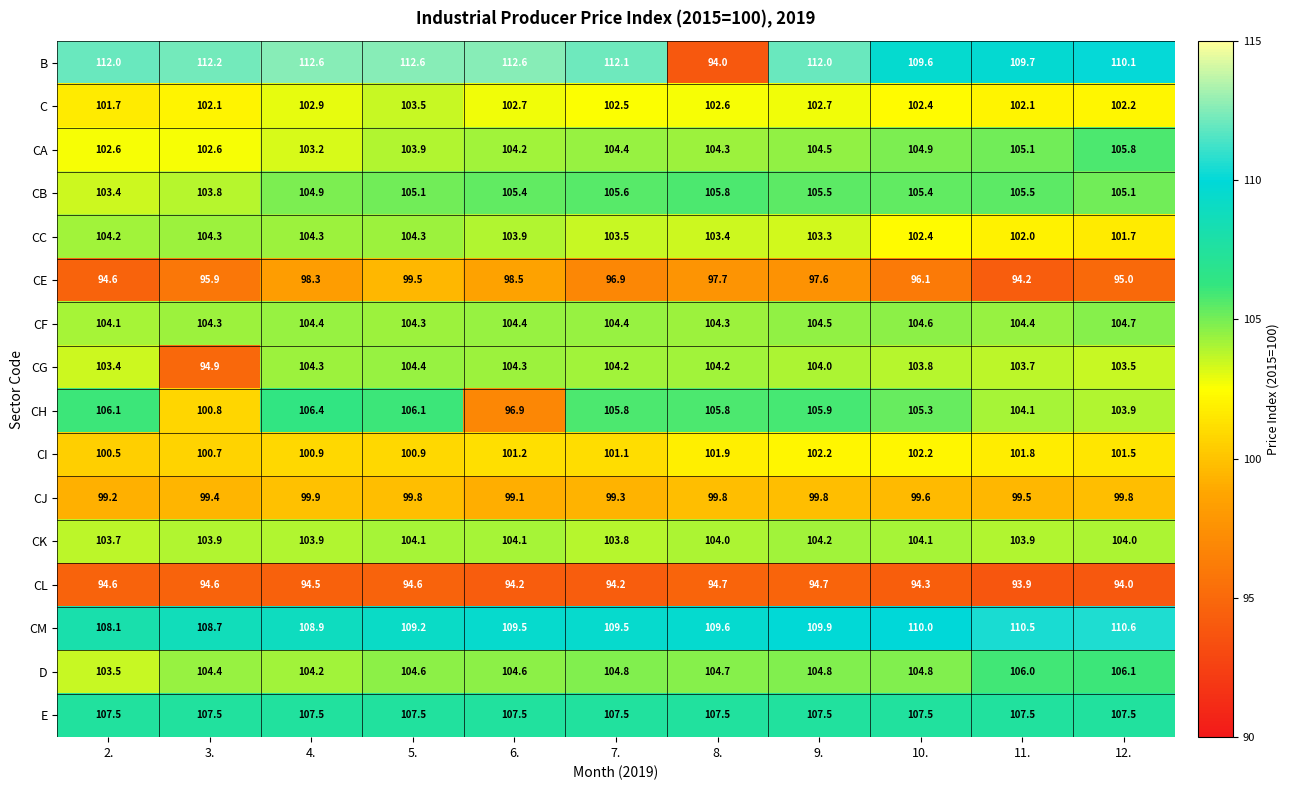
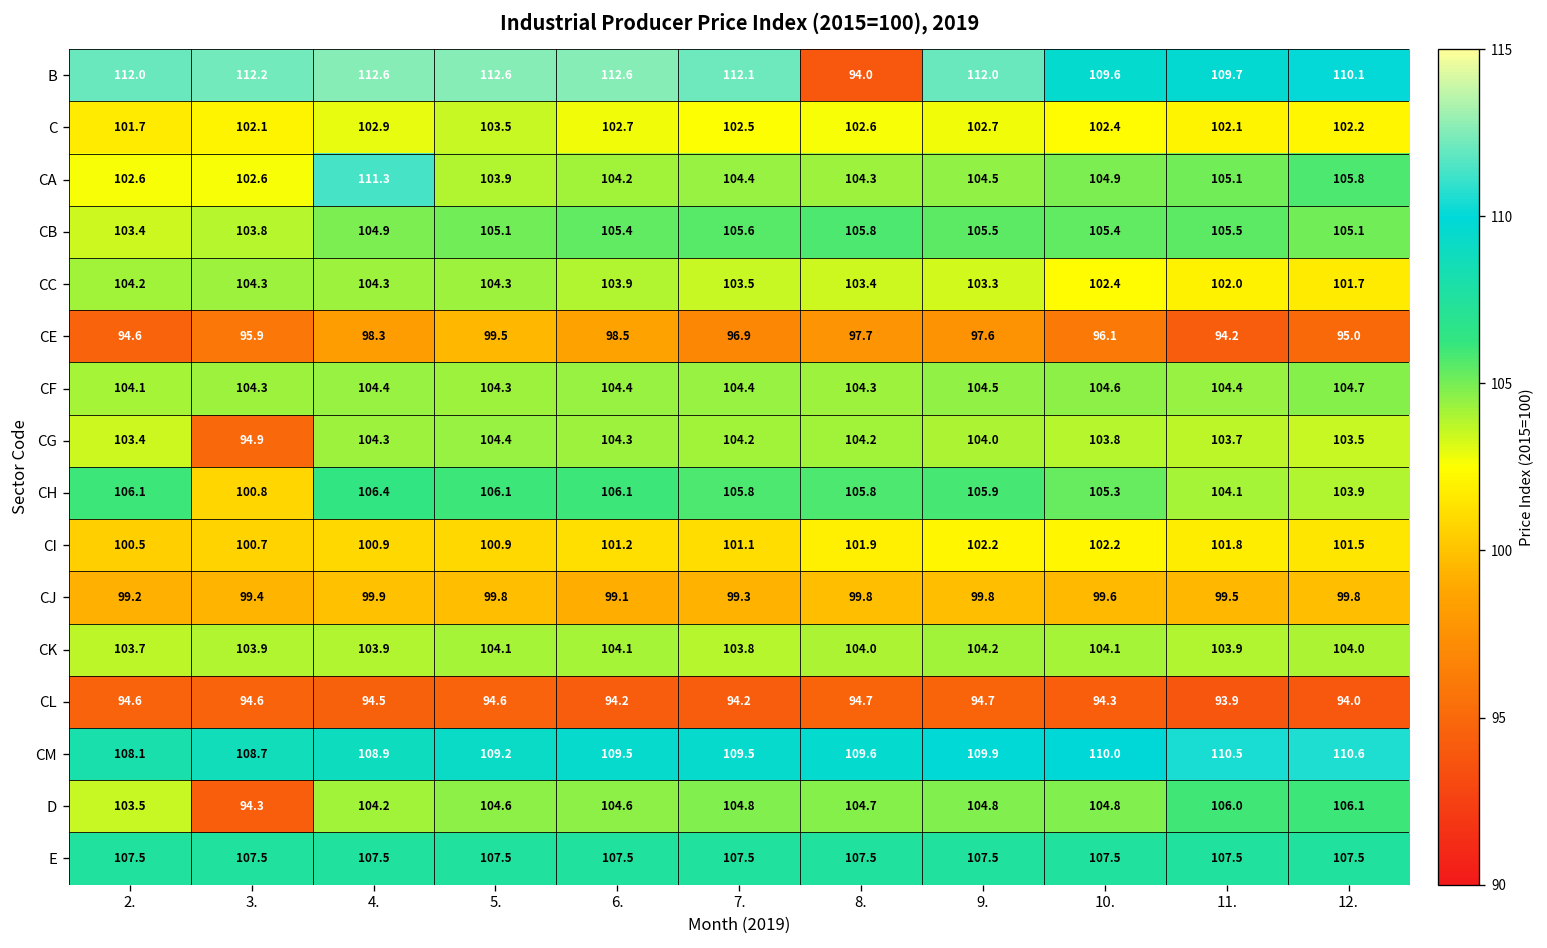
  {
    "B": {
      "2.": 112.0,
      "3.": 112.2,
      "4.": 112.6,
      "5.": 112.6,
      "6.": 112.6,
      "7.": 112.1,
      "8.": 94.0,
      "9.": 112.0,
      "10.": 109.6,
      "11.": 109.7,
      "12.": 110.1
    },
    "C": {
      "2.": 101.7,
      "3.": 102.1,
      "4.": 102.9,
      "5.": 103.5,
      "6.": 102.7,
      "7.": 102.5,
      "8.": 102.6,
      "9.": 102.7,
      "10.": 102.4,
      "11.": 102.1,
      "12.": 102.2
    },
    "CA": {
      "2.": 102.6,
      "3.": 102.6,
-     "4.": 103.2,
+     "4.": 111.3,
      "5.": 103.9,
      "6.": 104.2,
      "7.": 104.4,
      "8.": 104.3,
      "9.": 104.5,
      "10.": 104.9,
      "11.": 105.1,
      "12.": 105.8
    },
    "CB": {
      "2.": 103.4,
      "3.": 103.8,
      "4.": 104.9,
      "5.": 105.1,
      "6.": 105.4,
      "7.": 105.6,
      "8.": 105.8,
      "9.": 105.5,
      "10.": 105.4,
      "11.": 105.5,
      "12.": 105.1
    },
    "CC": {
      "2.": 104.2,
      "3.": 104.3,
      "4.": 104.3,
      "5.": 104.3,
      "6.": 103.9,
      "7.": 103.5,
      "8.": 103.4,
      "9.": 103.3,
      "10.": 102.4,
      "11.": 102.0,
      "12.": 101.7
    },
    "CE": {
      "2.": 94.6,
      "3.": 95.9,
      "4.": 98.3,
      "5.": 99.5,
      "6.": 98.5,
      "7.": 96.9,
      "8.": 97.7,
      "9.": 97.6,
      "10.": 96.1,
      "11.": 94.2,
      "12.": 95.0
    },
    "CF": {
      "2.": 104.1,
      "3.": 104.3,
      "4.": 104.4,
      "5.": 104.3,
      "6.": 104.4,
      "7.": 104.4,
      "8.": 104.3,
      "9.": 104.5,
      "10.": 104.6,
      "11.": 104.4,
      "12.": 104.7
    },
    "CG": {
      "2.": 103.4,
      "3.": 94.9,
      "4.": 104.3,
      "5.": 104.4,
      "6.": 104.3,
      "7.": 104.2,
      "8.": 104.2,
      "9.": 104.0,
      "10.": 103.8,
      "11.": 103.7,
      "12.": 103.5
    },
    "CH": {
      "2.": 106.1,
      "3.": 100.8,
      "4.": 106.4,
      "5.": 106.1,
-     "6.": 96.9,
+     "6.": 106.1,
      "7.": 105.8,
      "8.": 105.8,
      "9.": 105.9,
      "10.": 105.3,
      "11.": 104.1,
      "12.": 103.9
    },
    "CI": {
      "2.": 100.5,
      "3.": 100.7,
      "4.": 100.9,
      "5.": 100.9,
      "6.": 101.2,
      "7.": 101.1,
      "8.": 101.9,
      "9.": 102.2,
      "10.": 102.2,
      "11.": 101.8,
      "12.": 101.5
    },
    "CJ": {
      "2.": 99.2,
      "3.": 99.4,
      "4.": 99.9,
      "5.": 99.8,
      "6.": 99.1,
      "7.": 99.3,
      "8.": 99.8,
      "9.": 99.8,
      "10.": 99.6,
      "11.": 99.5,
      "12.": 99.8
    },
    "CK": {
      "2.": 103.7,
      "3.": 103.9,
      "4.": 103.9,
      "5.": 104.1,
      "6.": 104.1,
      "7.": 103.8,
      "8.": 104.0,
      "9.": 104.2,
      "10.": 104.1,
      "11.": 103.9,
      "12.": 104.0
    },
    "CL": {
      "2.": 94.6,
      "3.": 94.6,
      "4.": 94.5,
      "5.": 94.6,
      "6.": 94.2,
      "7.": 94.2,
      "8.": 94.7,
      "9.": 94.7,
      "10.": 94.3,
      "11.": 93.9,
      "12.": 94.0
    },
    "CM": {
      "2.": 108.1,
      "3.": 108.7,
      "4.": 108.9,
      "5.": 109.2,
      "6.": 109.5,
      "7.": 109.5,
      "8.": 109.6,
      "9.": 109.9,
      "10.": 110.0,
      "11.": 110.5,
      "12.": 110.6
    },
    "D": {
      "2.": 103.5,
-     "3.": 104.4,
+     "3.": 94.3,
      "4.": 104.2,
      "5.": 104.6,
      "6.": 104.6,
      "7.": 104.8,
      "8.": 104.7,
      "9.": 104.8,
      "10.": 104.8,
      "11.": 106.0,
      "12.": 106.1
    },
    "E": {
      "2.": 107.5,
      "3.": 107.5,
      "4.": 107.5,
      "5.": 107.5,
      "6.": 107.5,
      "7.": 107.5,
      "8.": 107.5,
      "9.": 107.5,
      "10.": 107.5,
      "11.": 107.5,
      "12.": 107.5
    }
  }
